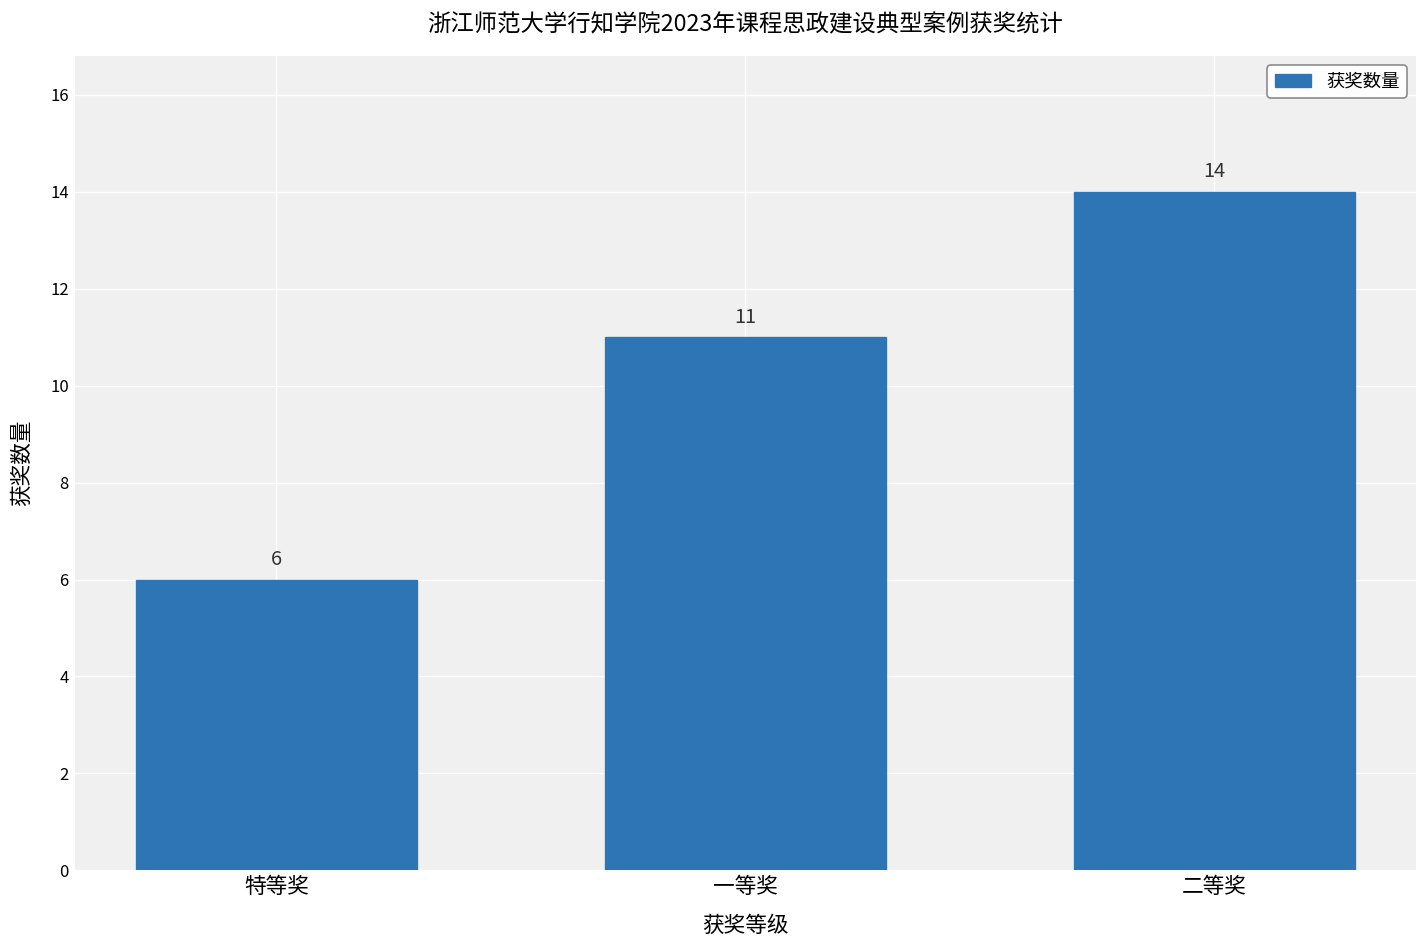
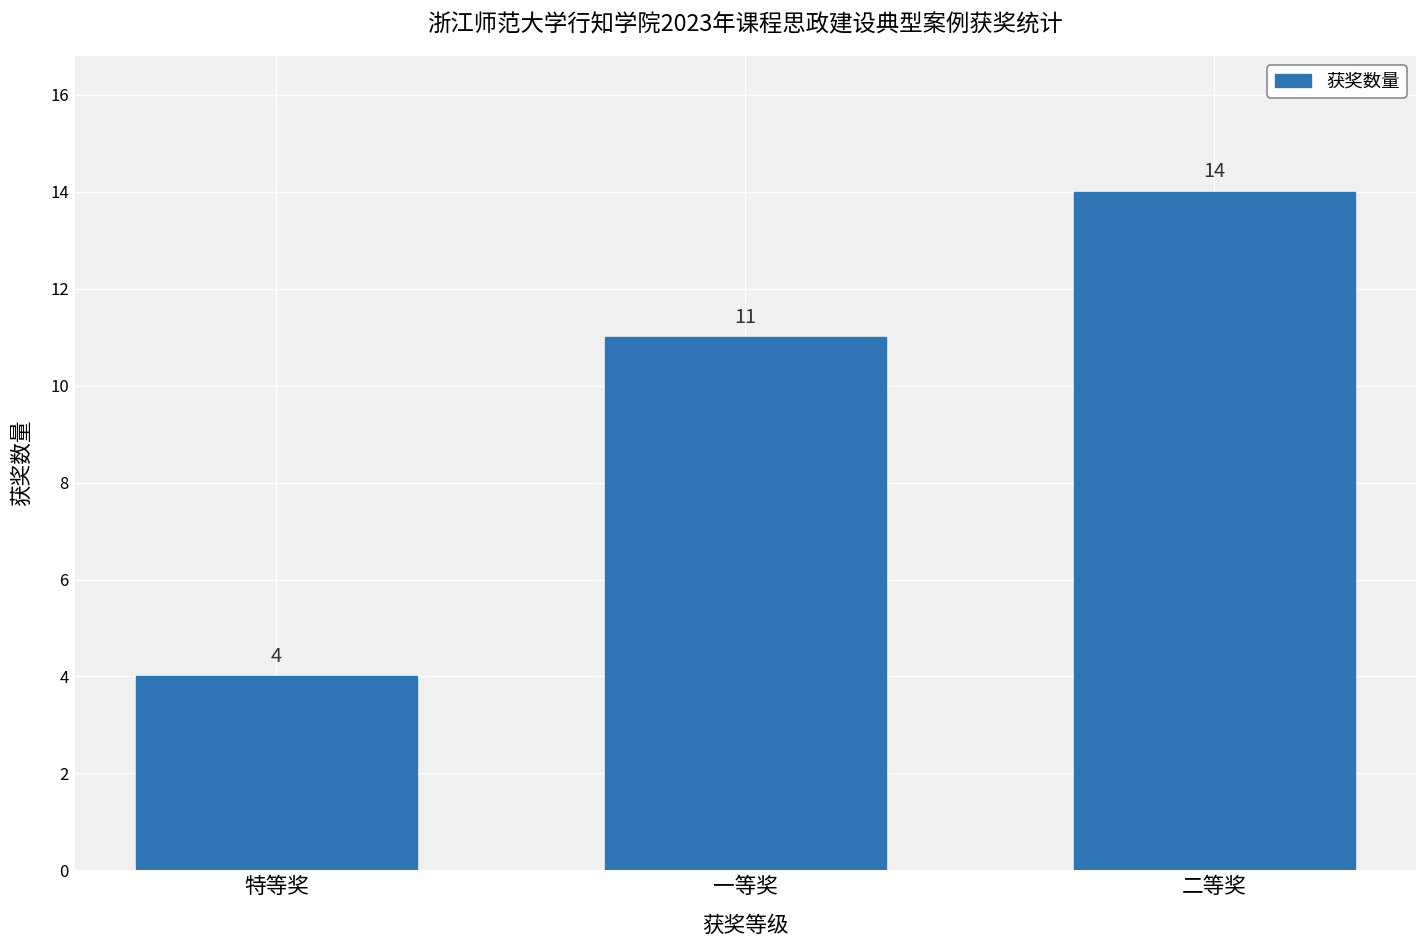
  {
-   "特等奖": 6,
+   "特等奖": 4,
    "一等奖": 11,
    "二等奖": 14
  }
